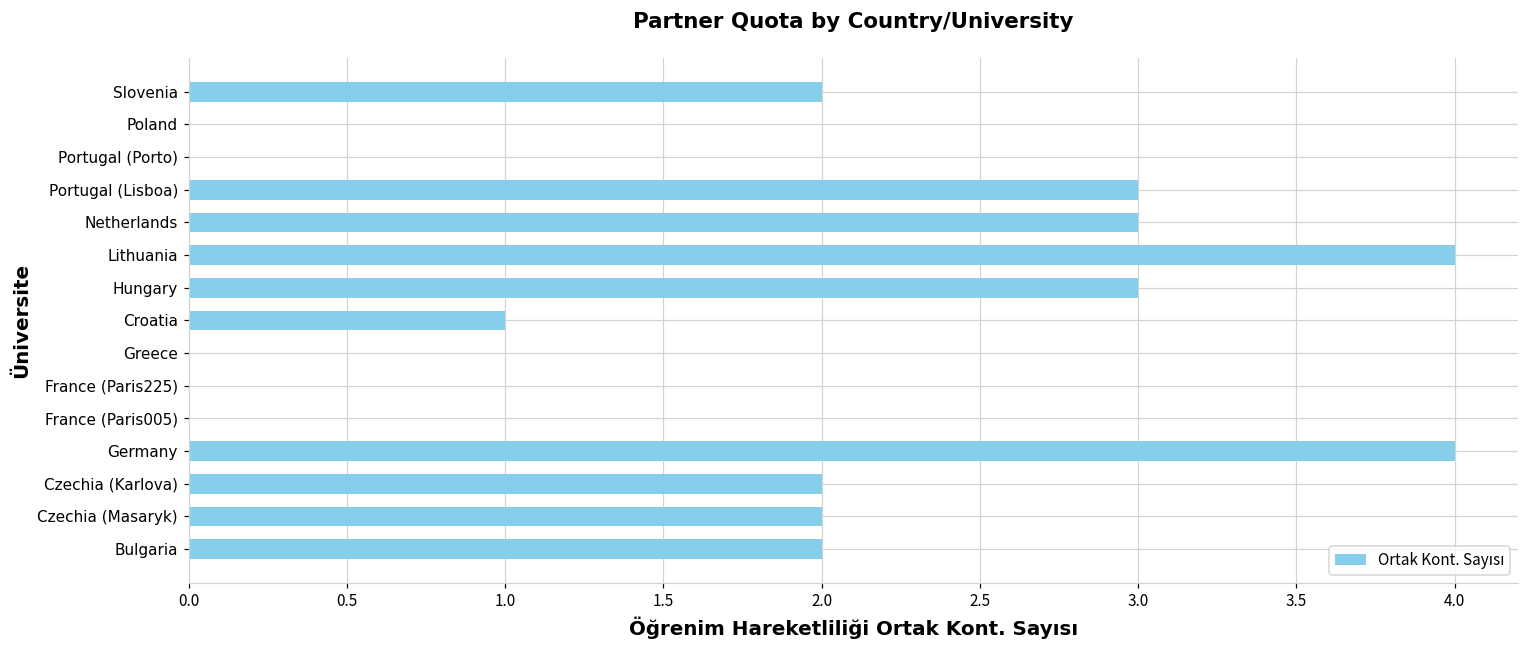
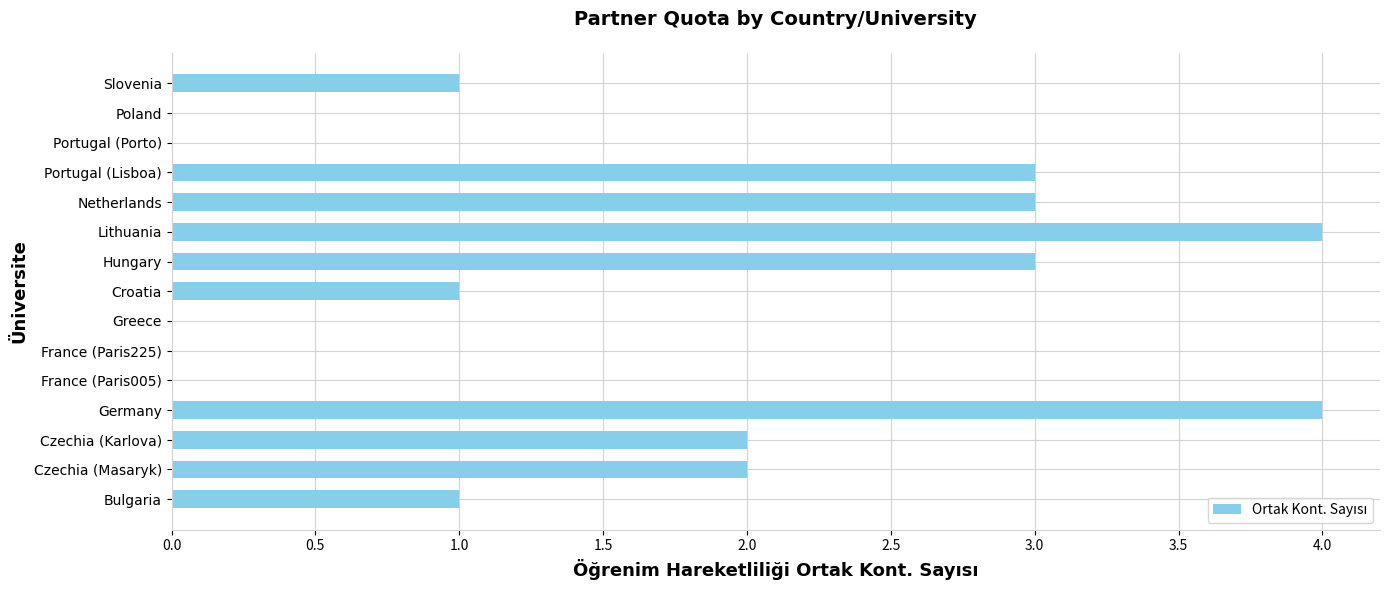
  {
-   "Slovenia": 2,
+   "Slovenia": 1,
    "Poland": 0,
    "Portugal (Porto)": 0,
    "Portugal (Lisboa)": 3,
    "Netherlands": 3,
    "Lithuania": 4,
    "Hungary": 3,
    "Croatia": 1,
    "Greece": 0,
    "France (Paris225)": 0,
    "France (Paris005)": 0,
    "Germany": 4,
    "Czechia (Karlova)": 2,
    "Czechia (Masaryk)": 2,
-   "Bulgaria": 2
+   "Bulgaria": 1
  }
